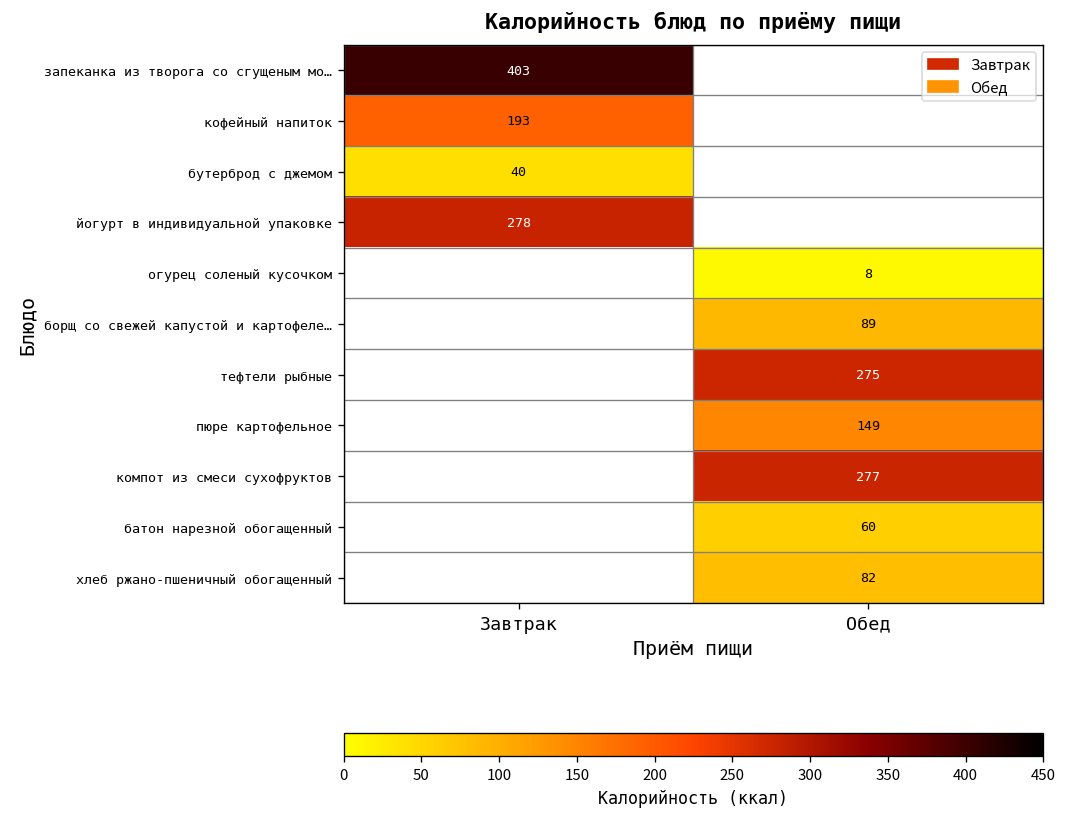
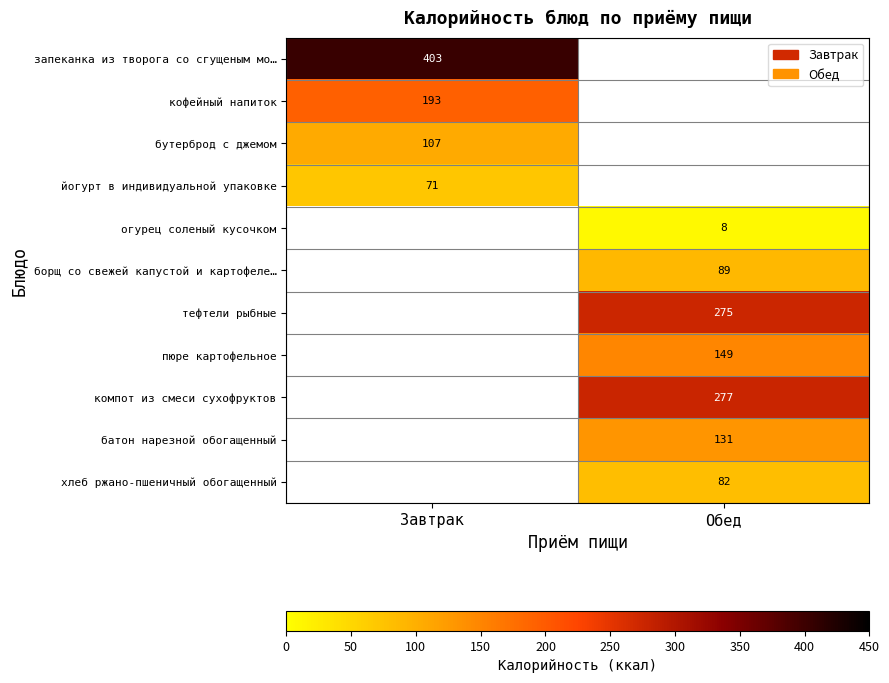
  {
    "запеканка из творога со сгущеным мо…": {
      "Завтрак": 403
    },
    "кофейный напиток": {
      "Завтрак": 193
    },
    "бутерброд с джемом": {
-     "Завтрак": 40
+     "Завтрак": 107
    },
    "йогурт в индивидуальной упаковке": {
-     "Завтрак": 278
+     "Завтрак": 71
    },
    "огурец соленый кусочком": {
      "Обед": 8
    },
    "борщ со свежей капустой и картофеле…": {
      "Обед": 89
    },
    "тефтели рыбные": {
      "Обед": 275
    },
    "пюре картофельное": {
      "Обед": 149
    },
    "компот из смеси сухофруктов": {
      "Обед": 277
    },
    "батон нарезной обогащенный": {
-     "Обед": 60
+     "Обед": 131
    },
    "хлеб ржано-пшеничный обогащенный": {
      "Обед": 82
    }
  }
